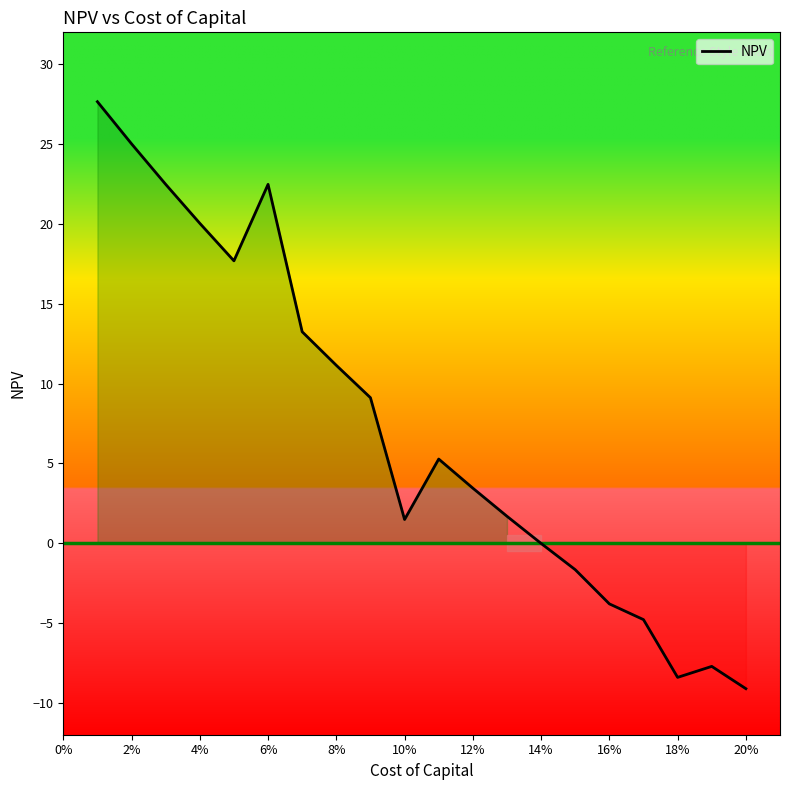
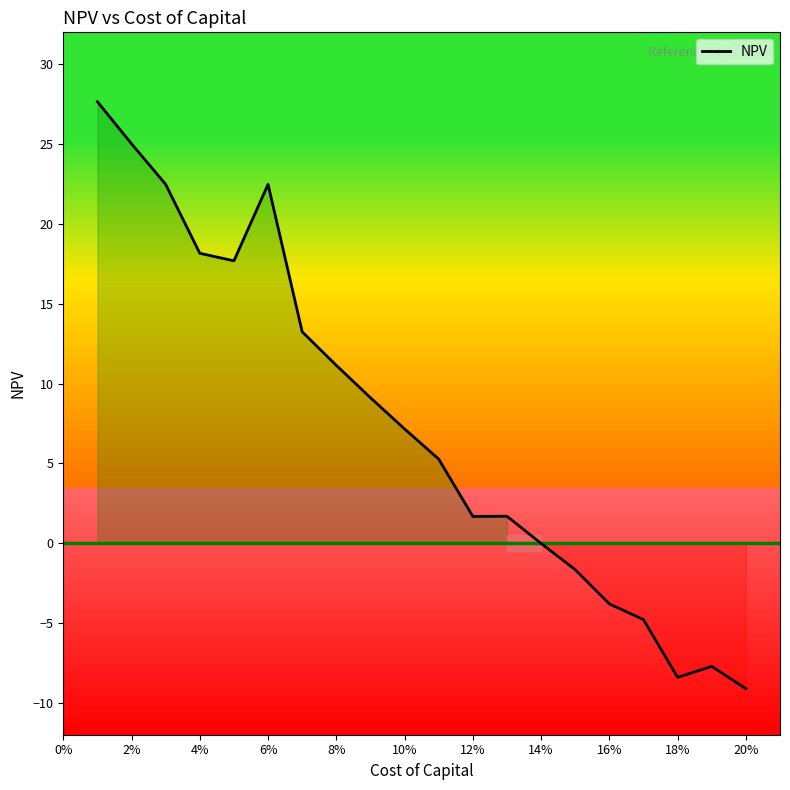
  {
    "NPV": {
-     "4%": 20.0,
-     "10%": 1.5,
-     "12%": 3.4,
+     "4%": 18.2,
+     "10%": 7.2,
+     "12%": 1.7,
      "16%": -3.8,
      "18%": -8.4,
      "20%": -9.1
    }
  }
